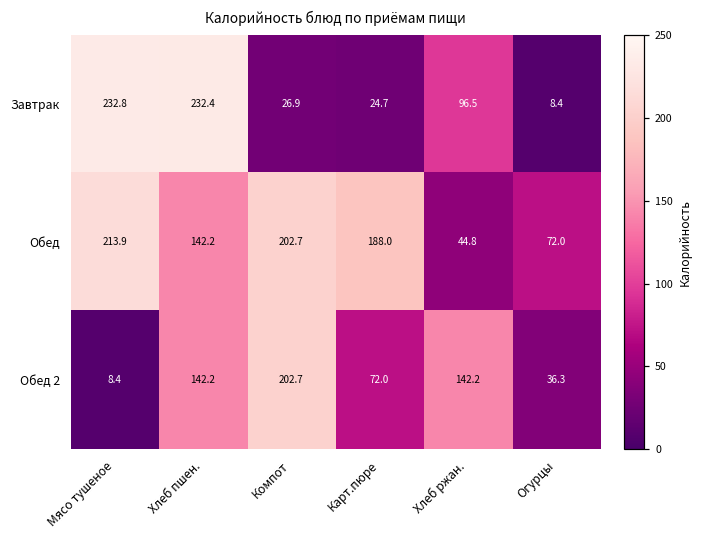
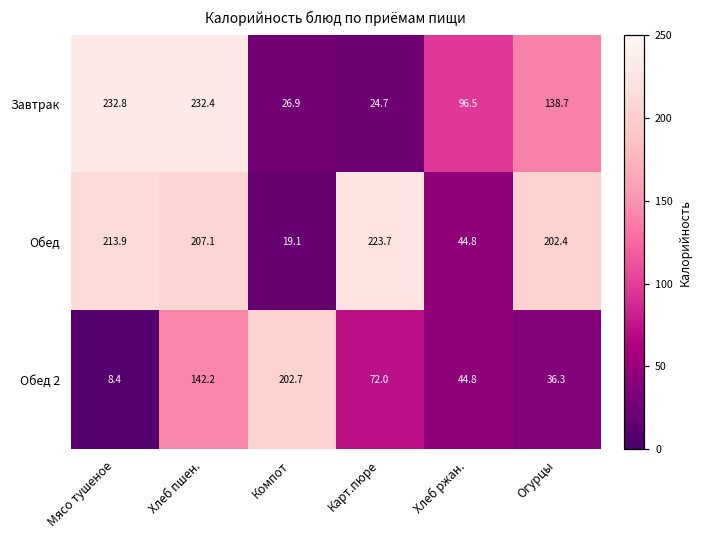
  {
    "Завтрак": {
      "Мясо тушеное": 232.8,
      "Хлеб пшен.": 232.4,
      "Компот": 26.9,
      "Карт.пюре": 24.7,
      "Хлеб ржан.": 96.5,
-     "Огурцы": 8.4
+     "Огурцы": 138.7
    },
    "Обед": {
      "Мясо тушеное": 213.9,
-     "Хлеб пшен.": 142.2,
-     "Компот": 202.7,
-     "Карт.пюре": 188.0,
+     "Хлеб пшен.": 207.1,
+     "Компот": 19.1,
+     "Карт.пюре": 223.7,
      "Хлеб ржан.": 44.8,
-     "Огурцы": 72.0
+     "Огурцы": 202.4
    },
    "Обед 2": {
      "Мясо тушеное": 8.4,
      "Хлеб пшен.": 142.2,
      "Компот": 202.7,
      "Карт.пюре": 72.0,
-     "Хлеб ржан.": 142.2,
+     "Хлеб ржан.": 44.8,
      "Огурцы": 36.3
    }
  }
